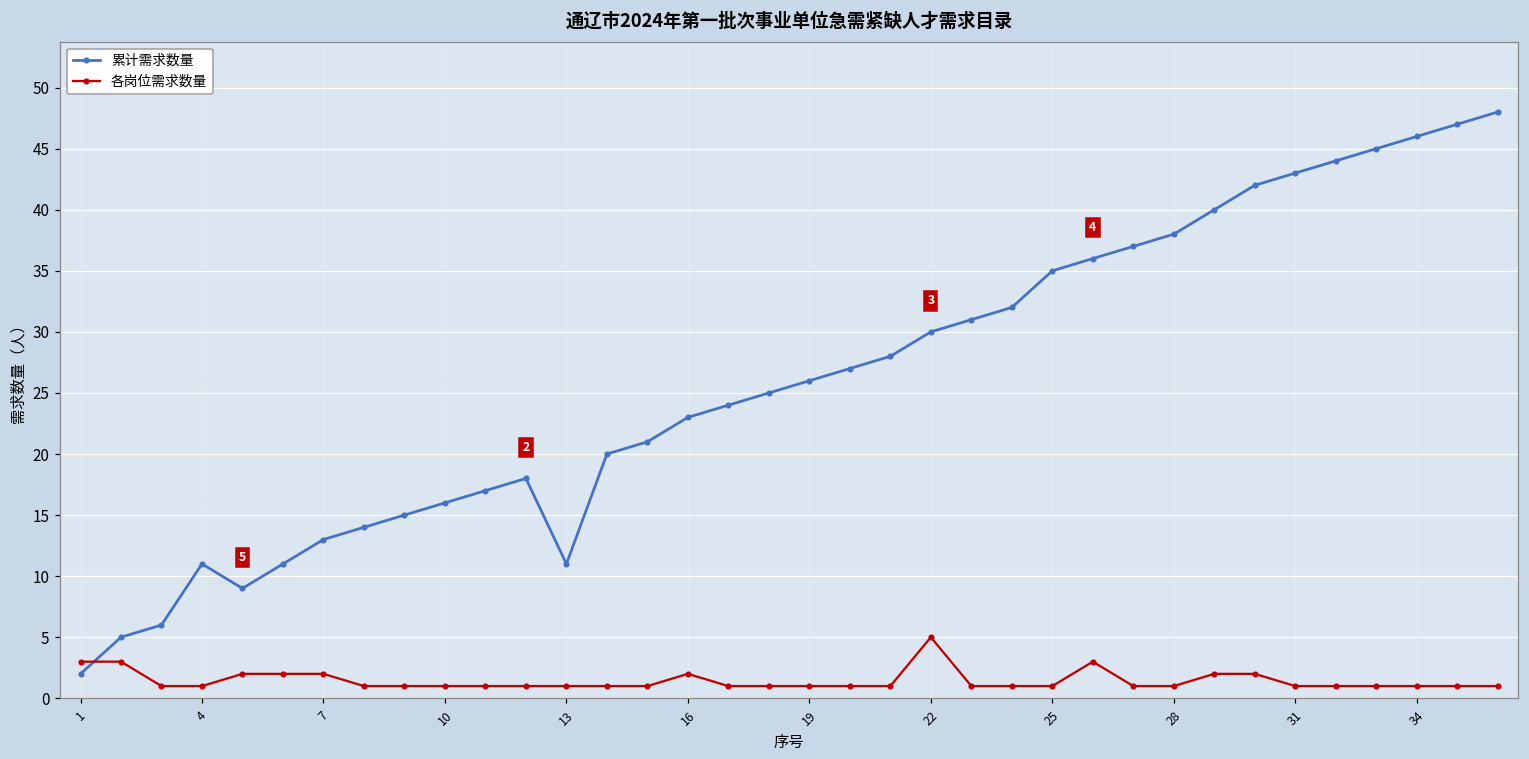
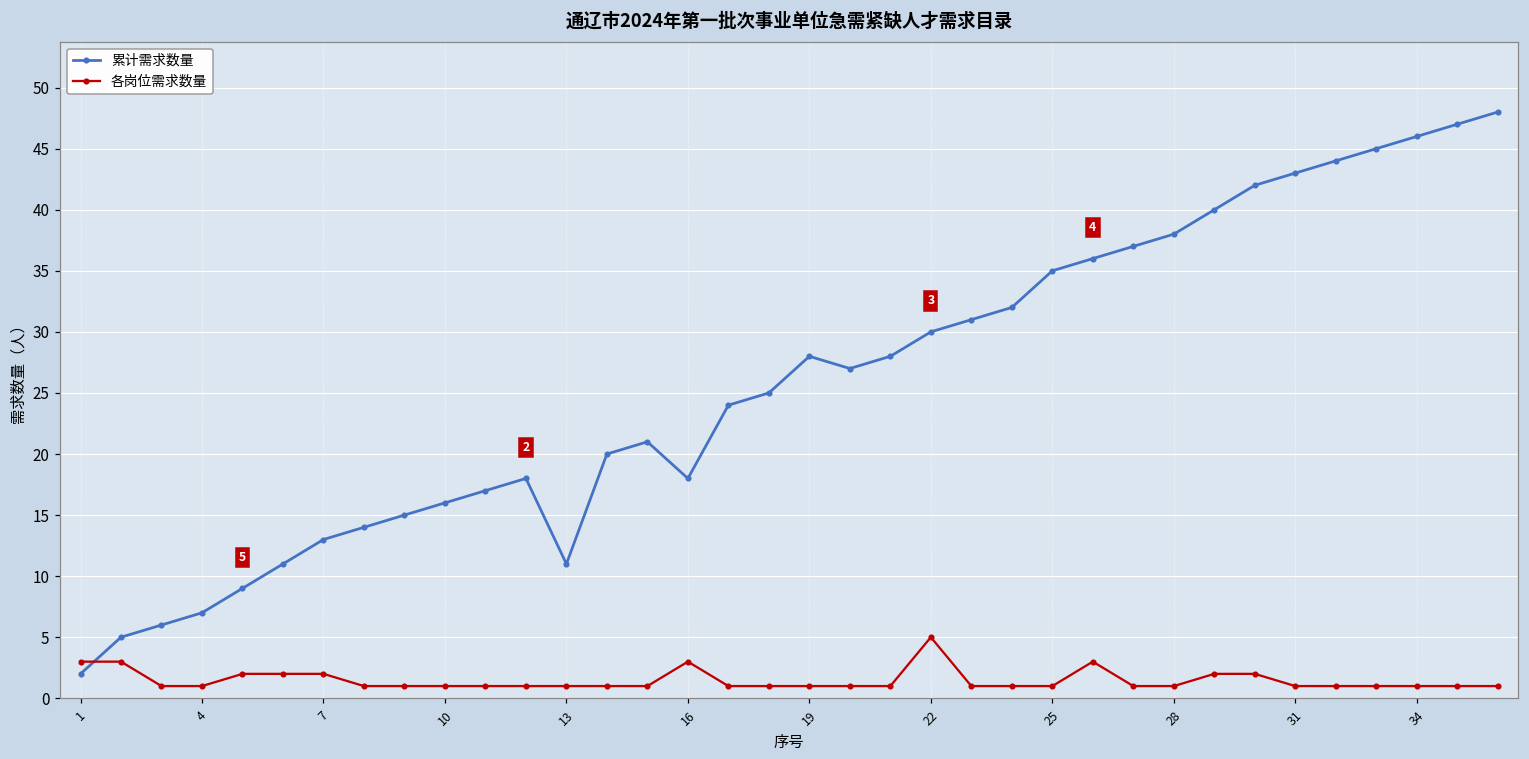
  {
    "累计需求数量": {
      "1": 2,
-     "4": 11,
+     "4": 7,
      "7": 13,
      "10": 16,
      "13": 11,
-     "16": 23,
-     "19": 26,
+     "16": 18,
+     "19": 28,
      "25": 35,
      "28": 38,
      "31": 43,
      "34": 46
    },
    "各岗位需求数量": {
      "1": 3,
      "4": 1,
      "7": 2,
      "10": 1,
      "13": 1,
-     "16": 2,
+     "16": 3,
      "19": 1,
      "22": 5,
      "25": 1,
      "28": 1,
      "31": 1,
      "34": 1
    }
  }
